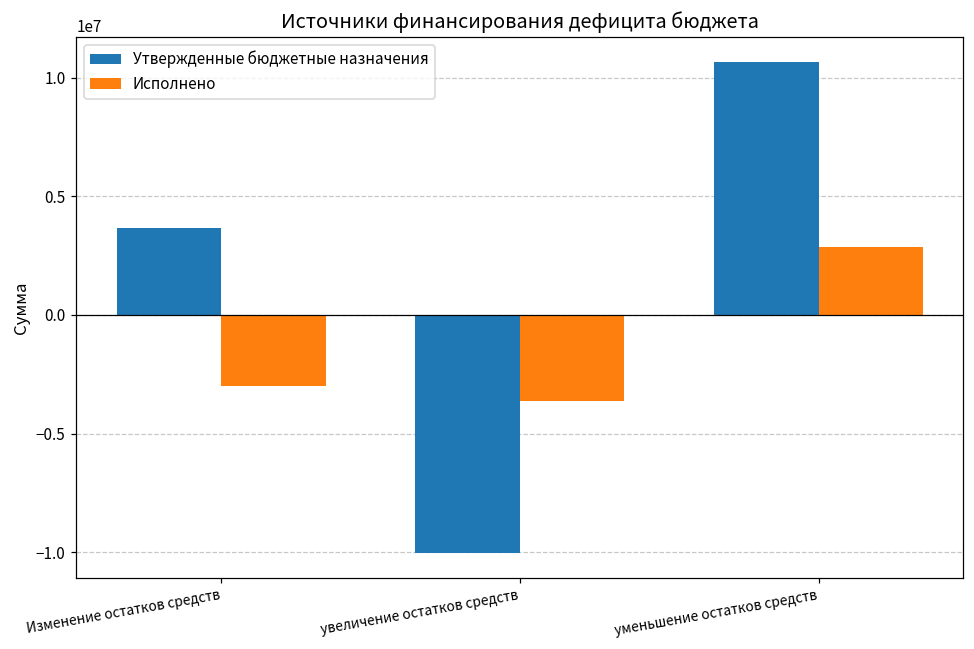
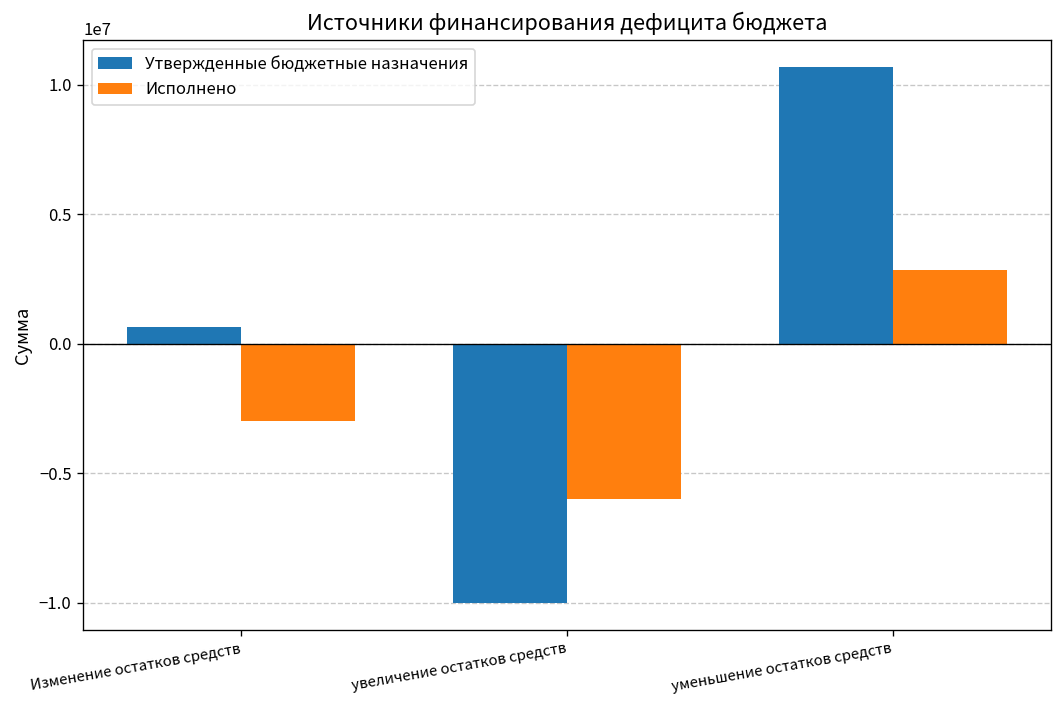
  {
    "Утвержденные бюджетные назначения": {
-     "Изменение остатков средств": 3600000,
+     "Изменение остатков средств": 600000,
      "увеличение остатков средств": -10000000,
      "уменьшение остатков средств": 10700000
    },
    "Исполнено": {
      "Изменение остатков средств": -3000000,
-     "увеличение остатков средств": -3600000,
+     "увеличение остатков средств": -6000000,
      "уменьшение остатков средств": 2900000
    }
  }
